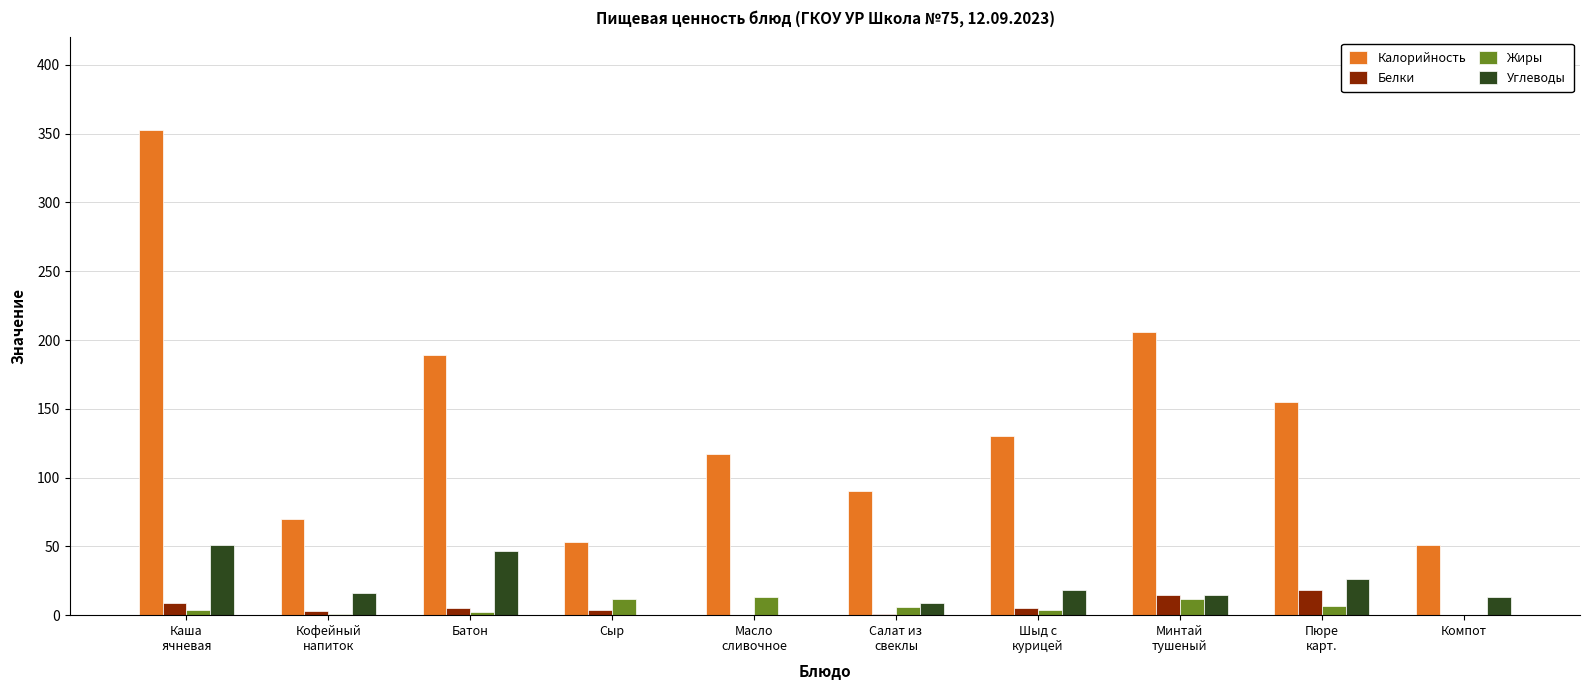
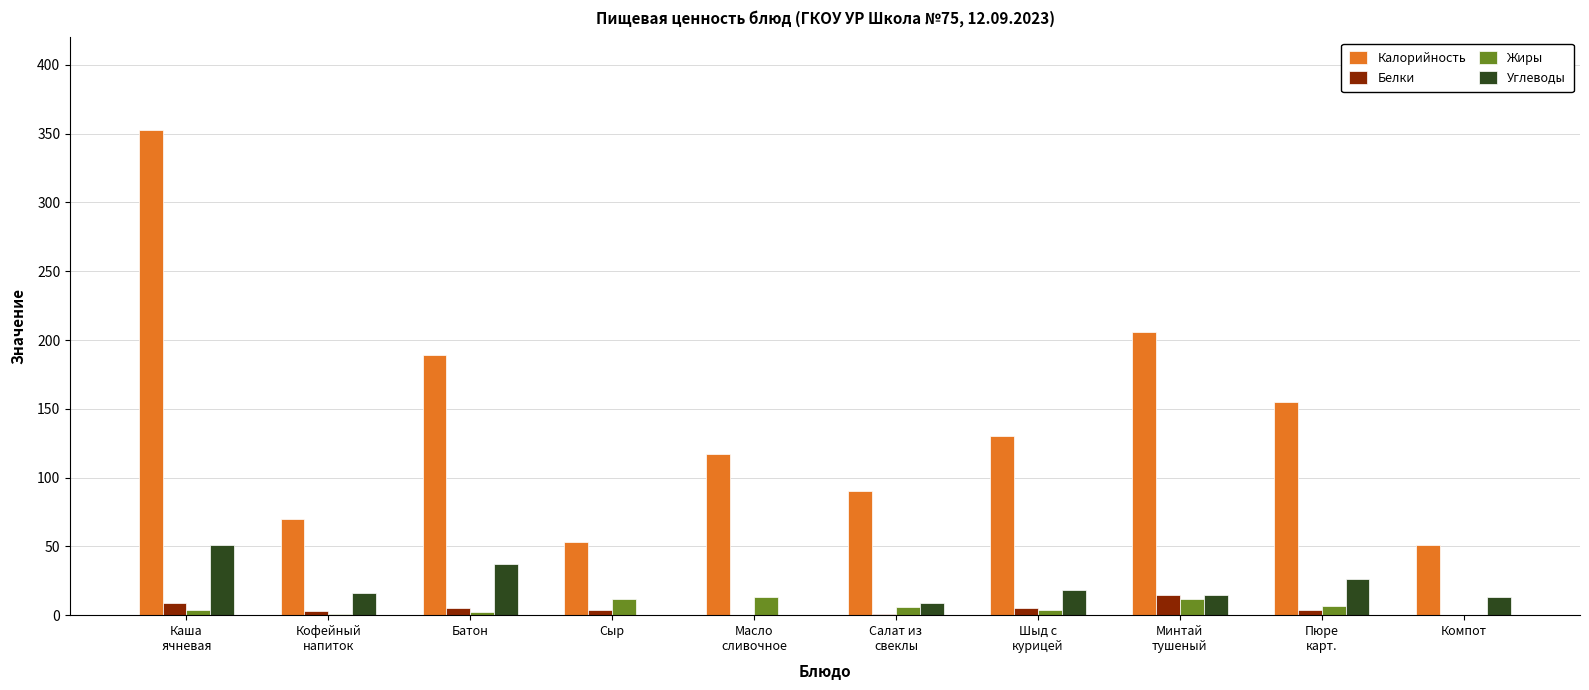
  {
    "Калорийность": {
      "Каша ячневая": 353,
      "Кофейный напиток": 70,
      "Батон": 189,
      "Сыр": 53,
      "Масло сливочное": 117,
      "Салат из свеклы": 90,
      "Шыд с курицей": 130,
      "Минтай тушеный": 206,
      "Пюре карт.": 155,
      "Компот": 51
    },
    "Белки": {
      "Каша ячневая": 9,
      "Кофейный напиток": 3,
      "Батон": 5,
      "Сыр": 4,
      "Масло сливочное": 0,
      "Шыд с курицей": 5,
      "Минтай тушеный": 15,
-     "Пюре карт.": 18,
+     "Пюре карт.": 4,
      "Компот": 0
    },
    "Жиры": {
      "Каша ячневая": 4,
      "Батон": 2,
      "Сыр": 12,
      "Масло сливочное": 13,
      "Салат из свеклы": 6,
      "Шыд с курицей": 4,
      "Минтай тушеный": 12,
      "Пюре карт.": 7,
      "Компот": 0
    },
    "Углеводы": {
      "Каша ячневая": 51,
      "Кофейный напиток": 16,
-     "Батон": 47,
+     "Батон": 37,
      "Сыр": 0,
      "Масло сливочное": 0,
      "Салат из свеклы": 9,
      "Шыд с курицей": 18,
      "Минтай тушеный": 15,
      "Пюре карт.": 26,
      "Компот": 13
    }
  }
